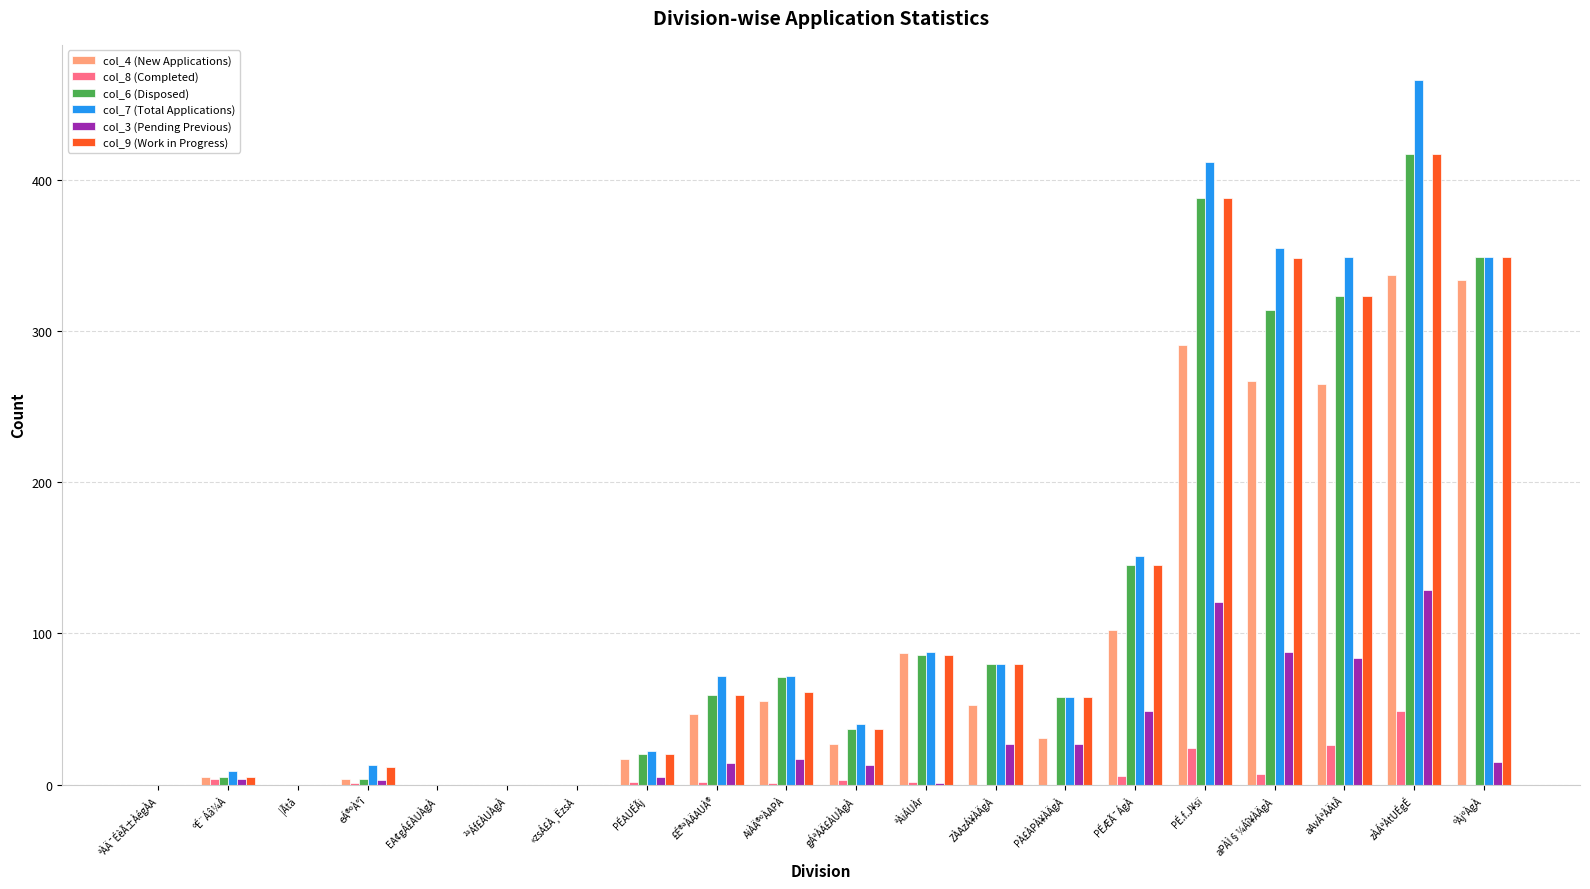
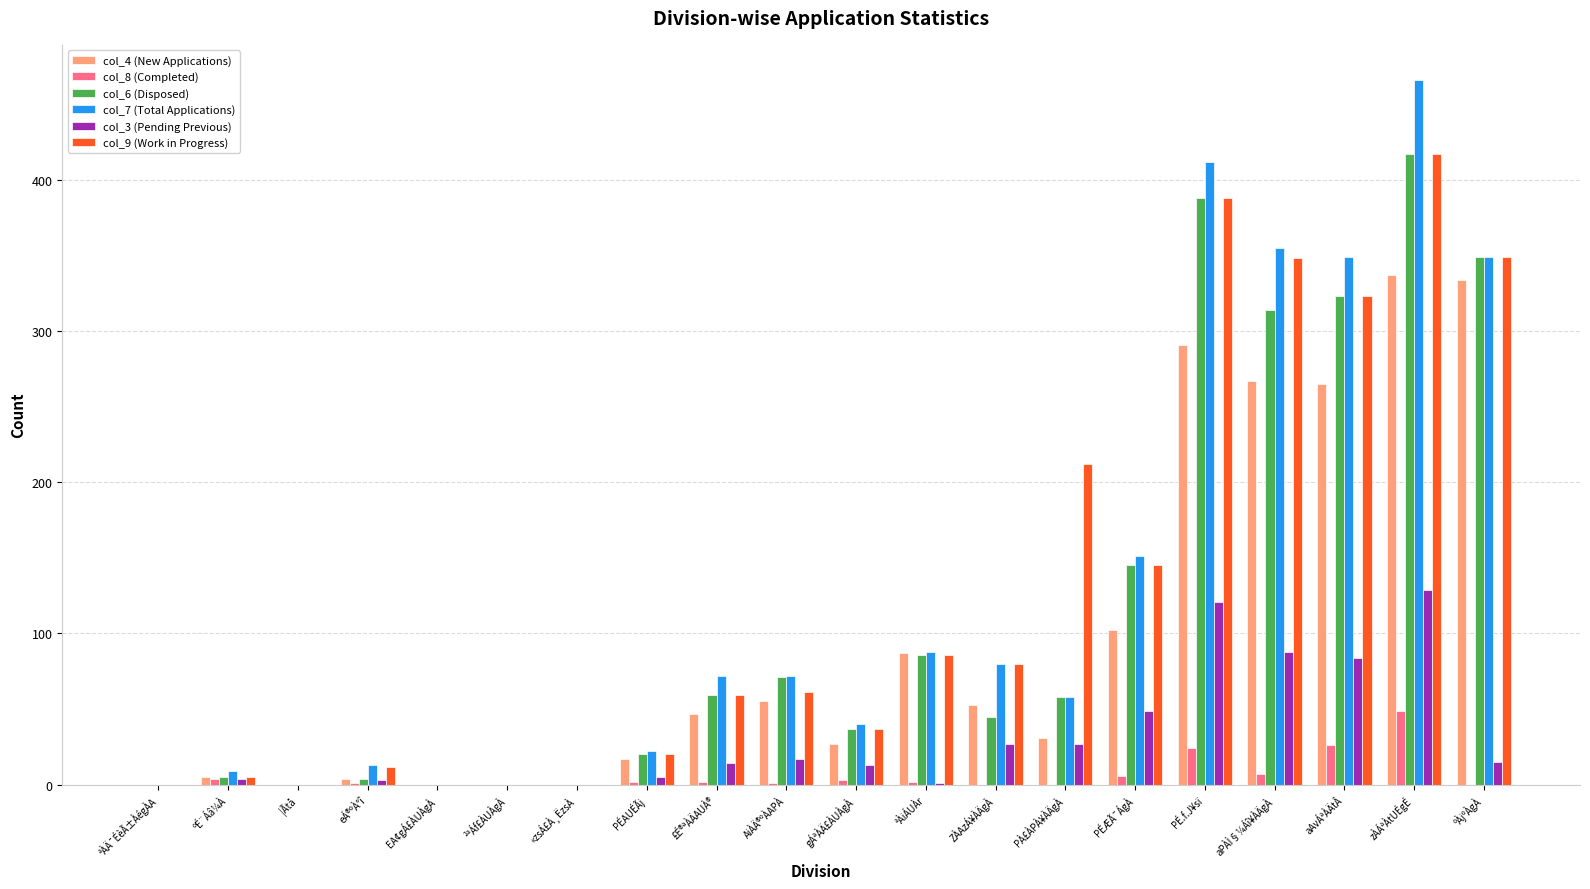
  {
    "col_6 (Disposed)": {
      "ªÀÄ¯ÉèÃ±ÀégÀA": 0,
      "ºÉ¨Áâ¼À": 5,
      "¦Ãtå": 0,
      "eÁ®ºÀ°î": 4,
      "EA¢gÁ£ÀUÀgÀ": 0,
      "²ªÁf£ÀUÀgÀ": 0,
      "«zsÁ£À¸ËzsÀ": 0,
      "PÉAUÉÃj": 20,
      "£É®ªÀÄAUÀ®": 59,
      "AiÀÄ®ºÀAPÀ": 71,
      "gÁªÀÄ£ÀUÀgÀ": 37,
      "ªÀiÁUÀr": 86,
-     "ZÀAzÁ¥ÀÄgÀ": 80,
+     "ZÀAzÁ¥ÀÄgÀ": 45,
      "PÀ£ÀPÀ¥ÀÄgÀ": 58,
      "PÉÆÃ¯ÁgÀ": 145,
      "PÉ.f.J¥sï": 388,
      "aPÀÌ§¼Áî¥ÀÄgÀ": 314,
      "aAvÁªÀÄtÂ": 323,
      "zÀÁªÀtUÉgÉ": 417,
      "ºÀjºÀgÀ": 349
    },
    "col_7 (Total Applications)": {
      "ªÀÄ¯ÉèÃ±ÀégÀA": 0,
      "ºÉ¨Áâ¼À": 9,
      "¦Ãtå": 0,
      "eÁ®ºÀ°î": 13,
      "EA¢gÁ£ÀUÀgÀ": 0,
      "²ªÁf£ÀUÀgÀ": 0,
      "«zsÁ£À¸ËzsÀ": 0,
      "PÉAUÉÃj": 22,
      "£É®ªÀÄAUÀ®": 72,
      "AiÀÄ®ºÀAPÀ": 72,
      "gÁªÀÄ£ÀUÀgÀ": 40,
      "ªÀiÁUÀr": 88,
      "ZÀAzÁ¥ÀÄgÀ": 80,
      "PÀ£ÀPÀ¥ÀÄgÀ": 58,
      "PÉÆÃ¯ÁgÀ": 151,
      "PÉ.f.J¥sï": 412,
      "aPÀÌ§¼Áî¥ÀÄgÀ": 355,
      "aAvÁªÀÄtÂ": 349,
      "zÀÁªÀtUÉgÉ": 466,
      "ºÀjºÀgÀ": 349
    },
    "col_3 (Pending Previous)": {
      "ªÀÄ¯ÉèÃ±ÀégÀA": 0,
      "ºÉ¨Áâ¼À": 4,
      "¦Ãtå": 0,
      "eÁ®ºÀ°î": 3,
      "EA¢gÁ£ÀUÀgÀ": 0,
      "²ªÁf£ÀUÀgÀ": 0,
      "«zsÁ£À¸ËzsÀ": 0,
      "PÉAUÉÃj": 5,
      "£É®ªÀÄAUÀ®": 14,
      "AiÀÄ®ºÀAPÀ": 17,
      "gÁªÀÄ£ÀUÀgÀ": 13,
      "ZÀAzÁ¥ÀÄgÀ": 27,
      "PÀ£ÀPÀ¥ÀÄgÀ": 27,
      "PÉÆÃ¯ÁgÀ": 49,
      "PÉ.f.J¥sï": 121,
      "aPÀÌ§¼Áî¥ÀÄgÀ": 88,
      "aAvÁªÀÄtÂ": 84,
      "zÀÁªÀtUÉgÉ": 129,
      "ºÀjºÀgÀ": 15
    },
    "col_9 (Work in Progress)": {
      "ªÀÄ¯ÉèÃ±ÀégÀA": 0,
      "ºÉ¨Áâ¼À": 5,
      "¦Ãtå": 0,
      "eÁ®ºÀ°î": 12,
      "EA¢gÁ£ÀUÀgÀ": 0,
      "²ªÁf£ÀUÀgÀ": 0,
      "«zsÁ£À¸ËzsÀ": 0,
      "PÉAUÉÃj": 20,
      "£É®ªÀÄAUÀ®": 59,
      "AiÀÄ®ºÀAPÀ": 61,
      "gÁªÀÄ£ÀUÀgÀ": 37,
      "ªÀiÁUÀr": 86,
      "ZÀAzÁ¥ÀÄgÀ": 80,
-     "PÀ£ÀPÀ¥ÀÄgÀ": 58,
+     "PÀ£ÀPÀ¥ÀÄgÀ": 212,
      "PÉÆÃ¯ÁgÀ": 145,
      "PÉ.f.J¥sï": 388,
      "aPÀÌ§¼Áî¥ÀÄgÀ": 348,
      "aAvÁªÀÄtÂ": 323,
      "zÀÁªÀtUÉgÉ": 417,
      "ºÀjºÀgÀ": 349
    }
  }
